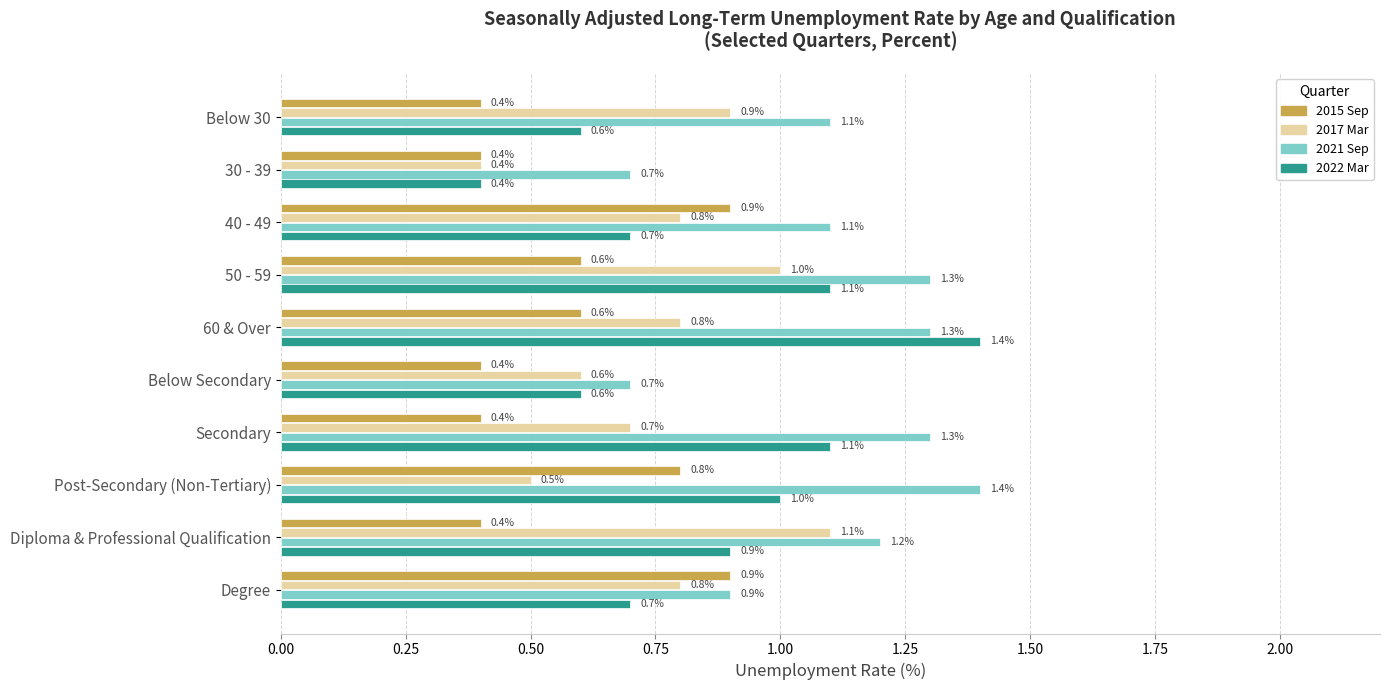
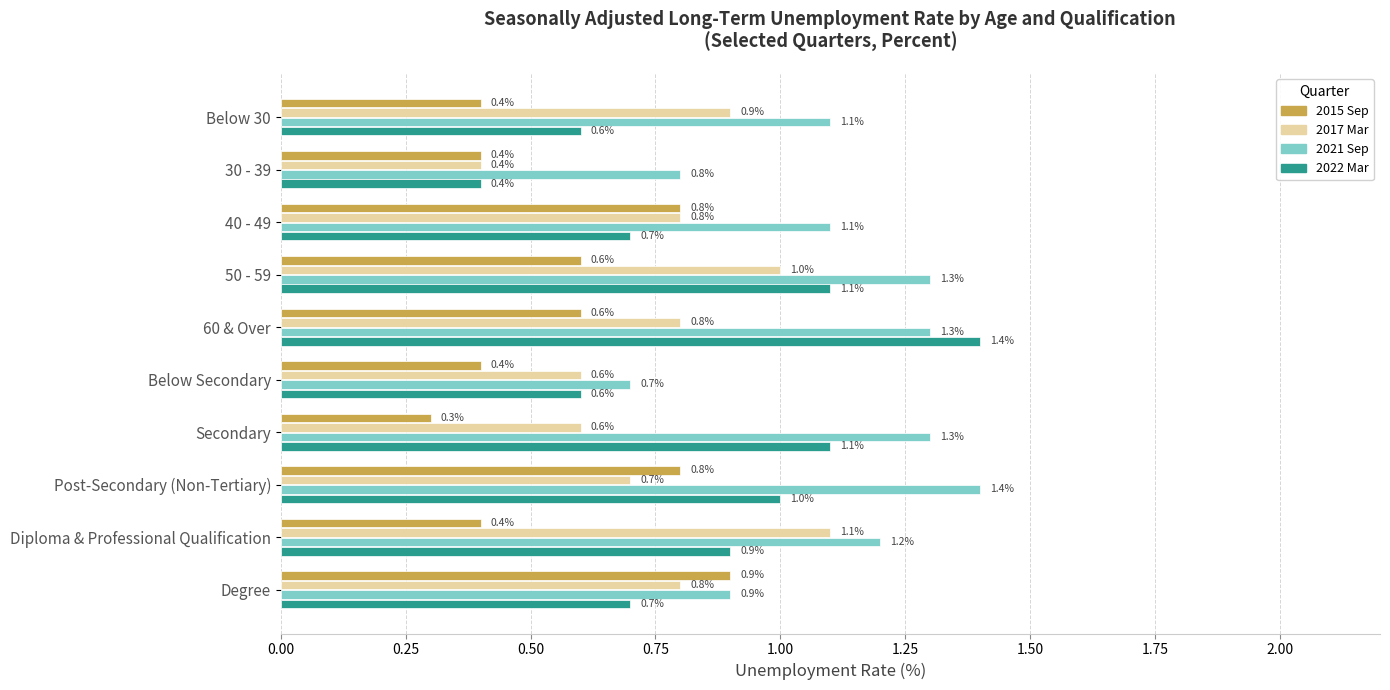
  {
    "2015 Sep": {
      "Below 30": "0.4%",
      "30 - 39": "0.4%",
-     "40 - 49": "0.9%",
+     "40 - 49": "0.8%",
      "50 - 59": "0.6%",
      "60 & Over": "0.6%",
      "Below Secondary": "0.4%",
-     "Secondary": "0.4%",
+     "Secondary": "0.3%",
      "Post-Secondary (Non-Tertiary)": "0.8%",
      "Diploma & Professional Qualification": "0.4%",
      "Degree": "0.9%"
    },
    "2017 Mar": {
      "Below 30": "0.9%",
      "30 - 39": "0.4%",
      "40 - 49": "0.8%",
      "50 - 59": "1.0%",
      "60 & Over": "0.8%",
      "Below Secondary": "0.6%",
-     "Secondary": "0.7%",
-     "Post-Secondary (Non-Tertiary)": "0.5%",
+     "Secondary": "0.6%",
+     "Post-Secondary (Non-Tertiary)": "0.7%",
      "Diploma & Professional Qualification": "1.1%",
      "Degree": "0.8%"
    },
    "2021 Sep": {
      "Below 30": "1.1%",
-     "30 - 39": "0.7%",
+     "30 - 39": "0.8%",
      "40 - 49": "1.1%",
      "50 - 59": "1.3%",
      "60 & Over": "1.3%",
      "Below Secondary": "0.7%",
      "Secondary": "1.3%",
      "Post-Secondary (Non-Tertiary)": "1.4%",
      "Diploma & Professional Qualification": "1.2%",
      "Degree": "0.9%"
    },
    "2022 Mar": {
      "Below 30": "0.6%",
      "30 - 39": "0.4%",
      "40 - 49": "0.7%",
      "50 - 59": "1.1%",
      "60 & Over": "1.4%",
      "Below Secondary": "0.6%",
      "Secondary": "1.1%",
      "Post-Secondary (Non-Tertiary)": "1.0%",
      "Diploma & Professional Qualification": "0.9%",
      "Degree": "0.7%"
    }
  }
